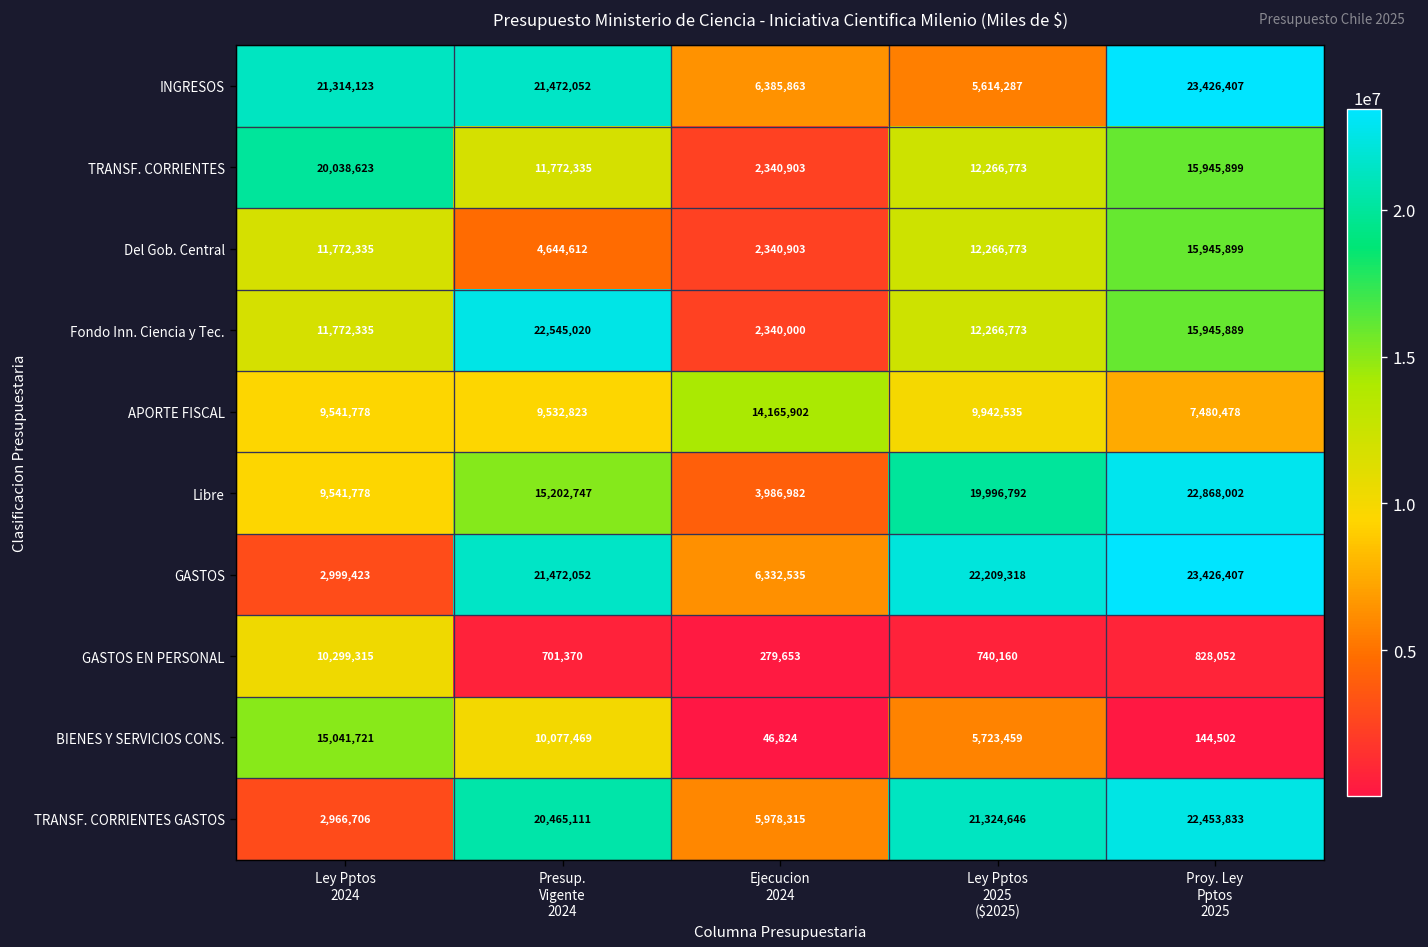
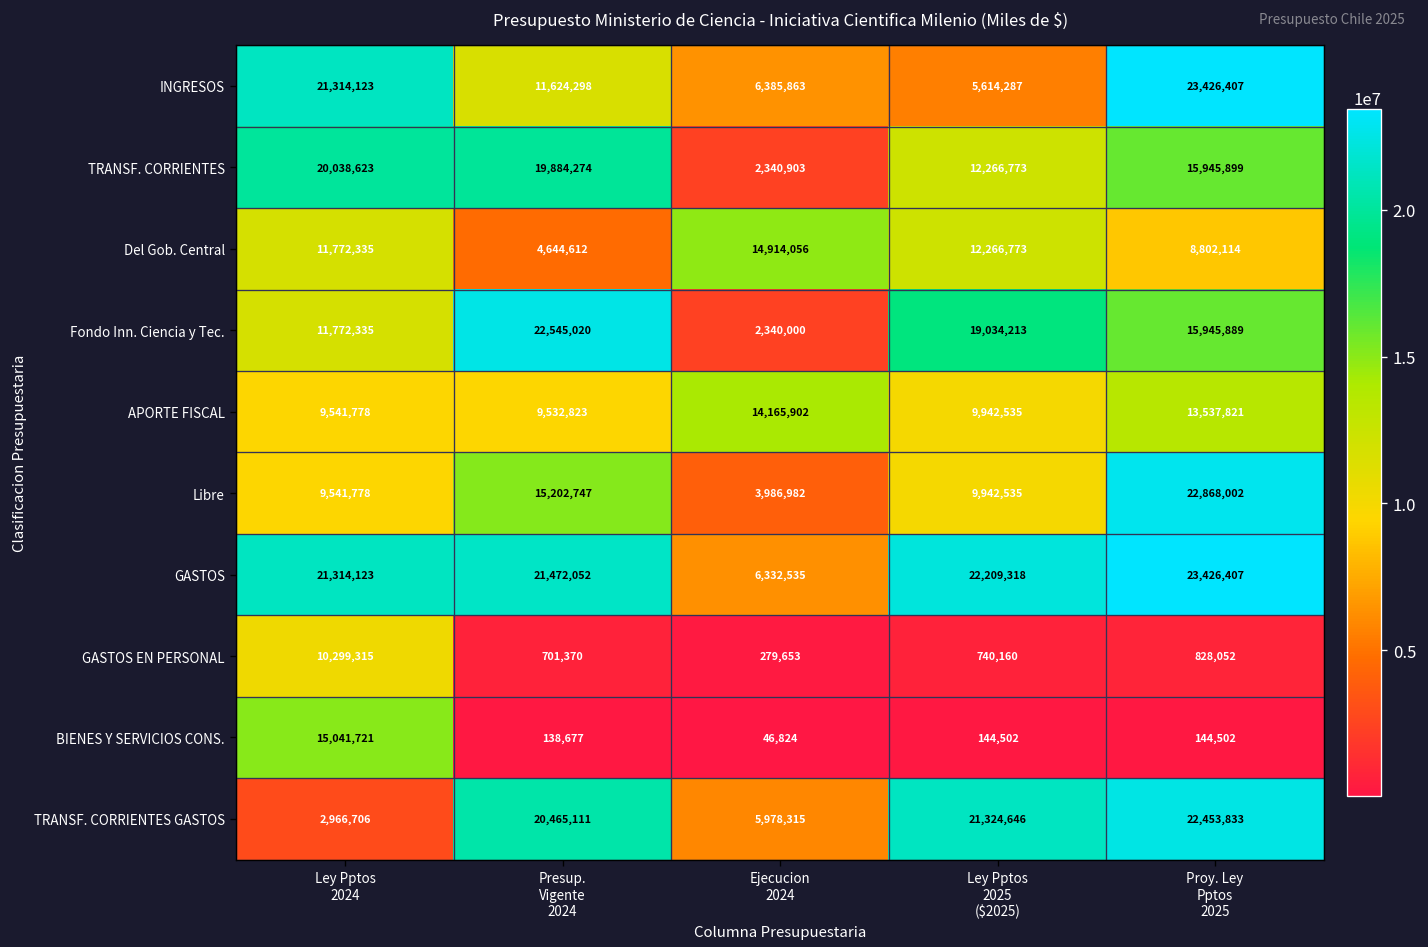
  {
    "INGRESOS": {
      "Ley Pptos 2024": "21,314,123",
-     "Presup. Vigente 2024": "21,472,052",
+     "Presup. Vigente 2024": "11,624,298",
      "Ejecucion 2024": "6,385,863",
      "Ley Pptos 2025 ($2025)": "5,614,287",
      "Proy. Ley Pptos 2025": "23,426,407"
    },
    "TRANSF. CORRIENTES": {
      "Ley Pptos 2024": "20,038,623",
-     "Presup. Vigente 2024": "11,772,335",
+     "Presup. Vigente 2024": "19,884,274",
      "Ejecucion 2024": "2,340,903",
      "Ley Pptos 2025 ($2025)": "12,266,773",
      "Proy. Ley Pptos 2025": "15,945,899"
    },
    "Del Gob. Central": {
      "Ley Pptos 2024": "11,772,335",
      "Presup. Vigente 2024": "4,644,612",
-     "Ejecucion 2024": "2,340,903",
+     "Ejecucion 2024": "14,914,056",
      "Ley Pptos 2025 ($2025)": "12,266,773",
-     "Proy. Ley Pptos 2025": "15,945,899"
+     "Proy. Ley Pptos 2025": "8,802,114"
    },
    "Fondo Inn. Ciencia y Tec.": {
      "Ley Pptos 2024": "11,772,335",
      "Presup. Vigente 2024": "22,545,020",
      "Ejecucion 2024": "2,340,000",
-     "Ley Pptos 2025 ($2025)": "12,266,773",
+     "Ley Pptos 2025 ($2025)": "19,034,213",
      "Proy. Ley Pptos 2025": "15,945,889"
    },
    "APORTE FISCAL": {
      "Ley Pptos 2024": "9,541,778",
      "Presup. Vigente 2024": "9,532,823",
      "Ejecucion 2024": "14,165,902",
      "Ley Pptos 2025 ($2025)": "9,942,535",
-     "Proy. Ley Pptos 2025": "7,480,478"
+     "Proy. Ley Pptos 2025": "13,537,821"
    },
    "Libre": {
      "Ley Pptos 2024": "9,541,778",
      "Presup. Vigente 2024": "15,202,747",
      "Ejecucion 2024": "3,986,982",
-     "Ley Pptos 2025 ($2025)": "19,996,792",
+     "Ley Pptos 2025 ($2025)": "9,942,535",
      "Proy. Ley Pptos 2025": "22,868,002"
    },
    "GASTOS": {
-     "Ley Pptos 2024": "2,999,423",
+     "Ley Pptos 2024": "21,314,123",
      "Presup. Vigente 2024": "21,472,052",
      "Ejecucion 2024": "6,332,535",
      "Ley Pptos 2025 ($2025)": "22,209,318",
      "Proy. Ley Pptos 2025": "23,426,407"
    },
    "GASTOS EN PERSONAL": {
      "Ley Pptos 2024": "10,299,315",
      "Presup. Vigente 2024": "701,370",
      "Ejecucion 2024": "279,653",
      "Ley Pptos 2025 ($2025)": "740,160",
      "Proy. Ley Pptos 2025": "828,052"
    },
    "BIENES Y SERVICIOS CONS.": {
      "Ley Pptos 2024": "15,041,721",
-     "Presup. Vigente 2024": "10,077,469",
+     "Presup. Vigente 2024": "138,677",
      "Ejecucion 2024": "46,824",
-     "Ley Pptos 2025 ($2025)": "5,723,459",
+     "Ley Pptos 2025 ($2025)": "144,502",
      "Proy. Ley Pptos 2025": "144,502"
    },
    "TRANSF. CORRIENTES GASTOS": {
      "Ley Pptos 2024": "2,966,706",
      "Presup. Vigente 2024": "20,465,111",
      "Ejecucion 2024": "5,978,315",
      "Ley Pptos 2025 ($2025)": "21,324,646",
      "Proy. Ley Pptos 2025": "22,453,833"
    }
  }
